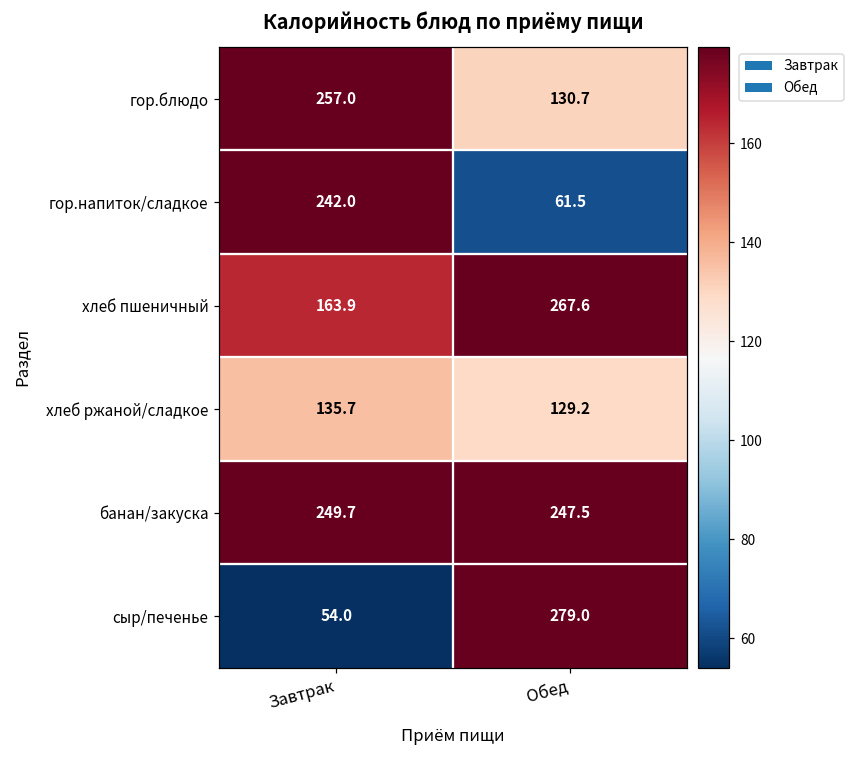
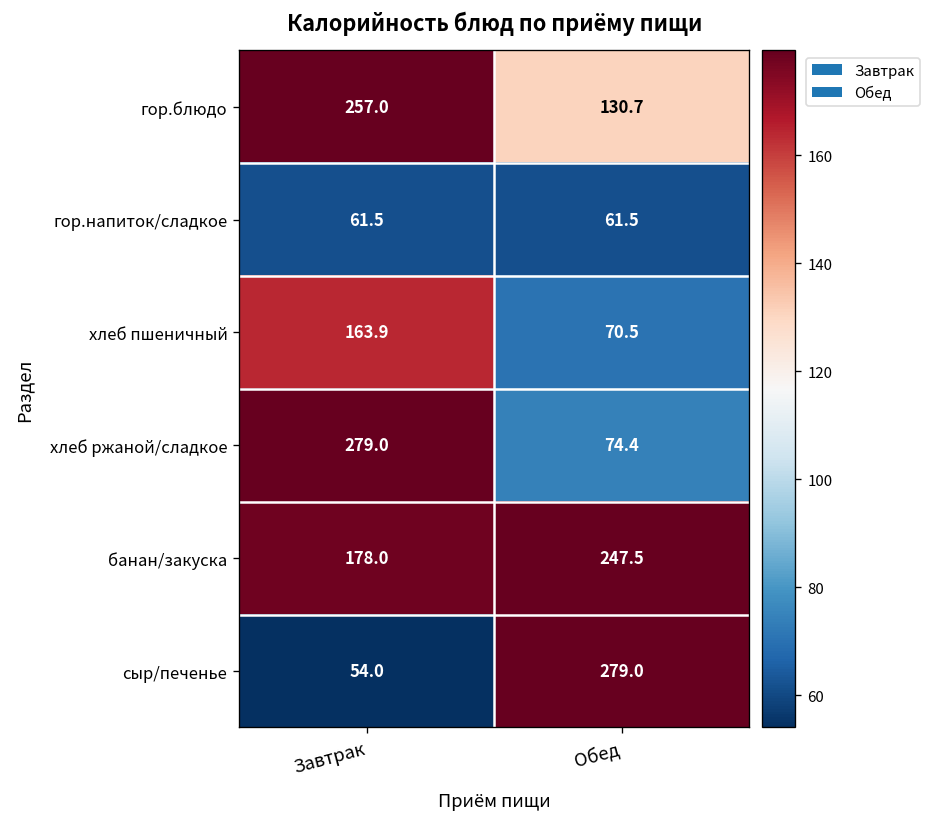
  {
    "гор.блюдо": {
      "Завтрак": 257.0,
      "Обед": 130.7
    },
    "гор.напиток/сладкое": {
-     "Завтрак": 242.0,
+     "Завтрак": 61.5,
      "Обед": 61.5
    },
    "хлеб пшеничный": {
      "Завтрак": 163.9,
-     "Обед": 267.6
+     "Обед": 70.5
    },
    "хлеб ржаной/сладкое": {
-     "Завтрак": 135.7,
-     "Обед": 129.2
+     "Завтрак": 279.0,
+     "Обед": 74.4
    },
    "банан/закуска": {
-     "Завтрак": 249.7,
+     "Завтрак": 178.0,
      "Обед": 247.5
    },
    "сыр/печенье": {
      "Завтрак": 54.0,
      "Обед": 279.0
    }
  }
